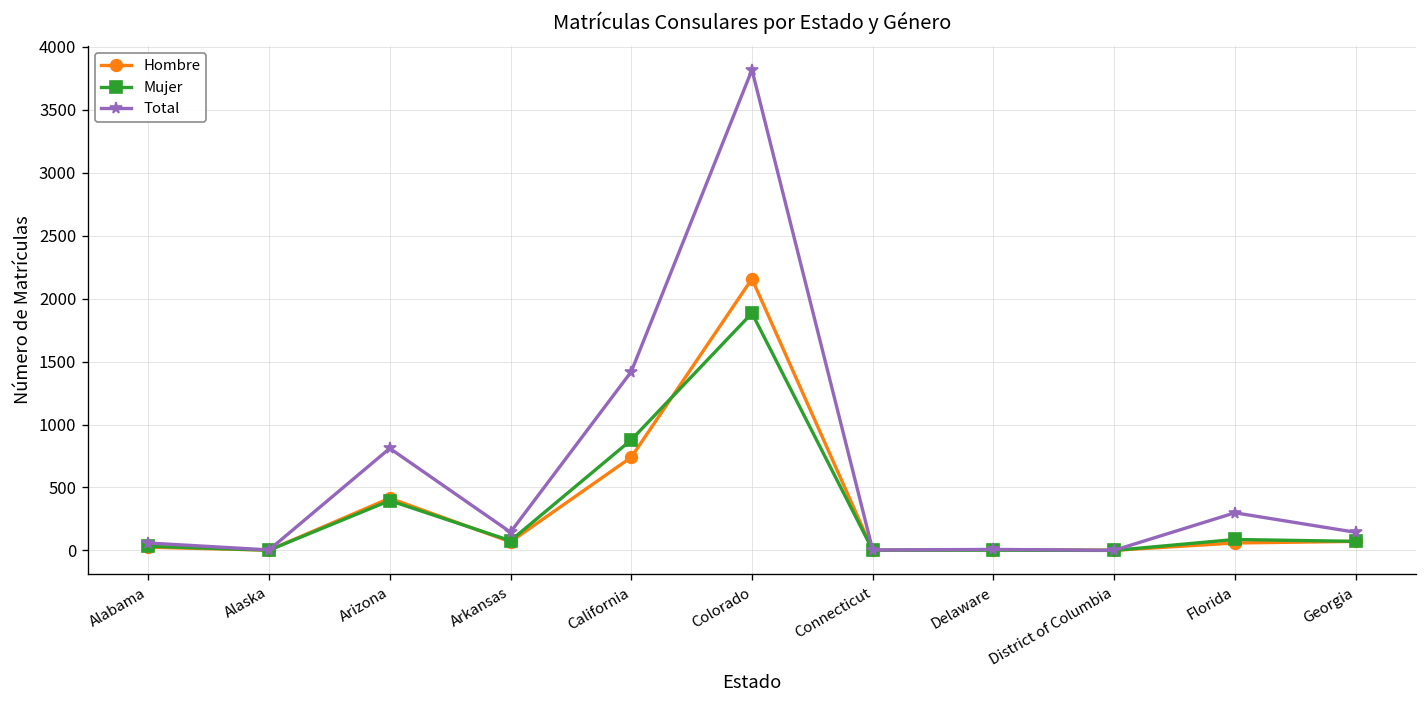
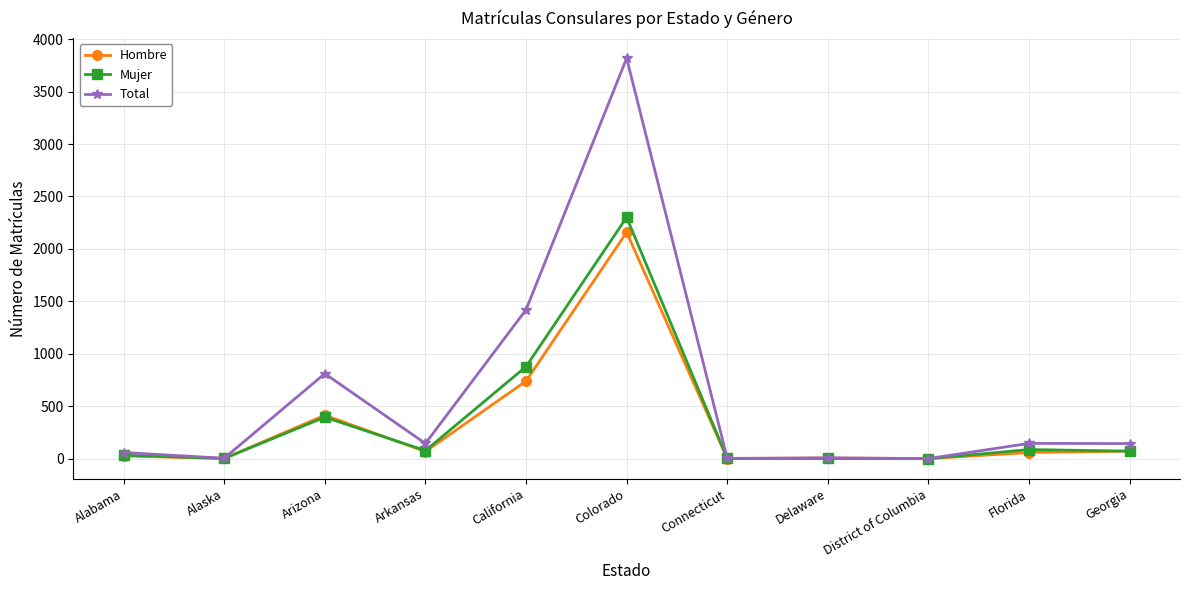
  {
    "Hombre": {
      "California": 740,
      "Colorado": 2160,
      "Florida": 60
    },
    "Mujer": {
      "California": 880,
-     "Colorado": 1890,
+     "Colorado": 2300,
      "Florida": 90
    },
    "Total": {
      "Alabama": 60,
      "Arizona": 810,
      "Arkansas": 150,
      "California": 1420,
      "Colorado": 3820,
-     "Florida": 300,
+     "Florida": 150,
      "Georgia": 140
    }
  }
